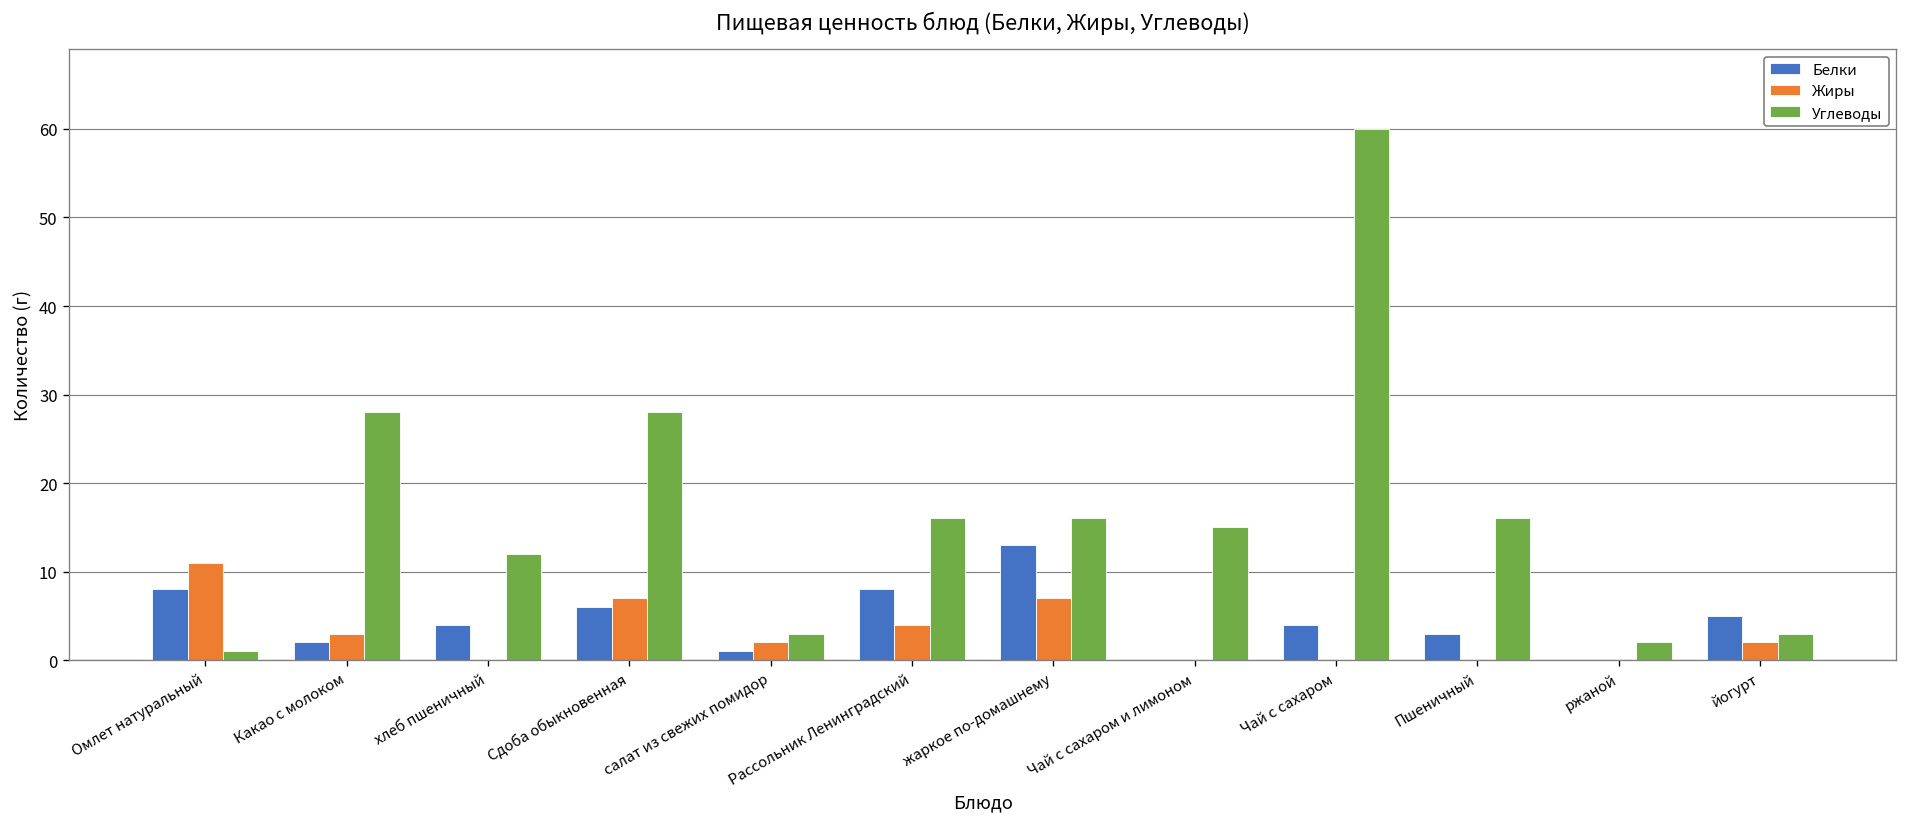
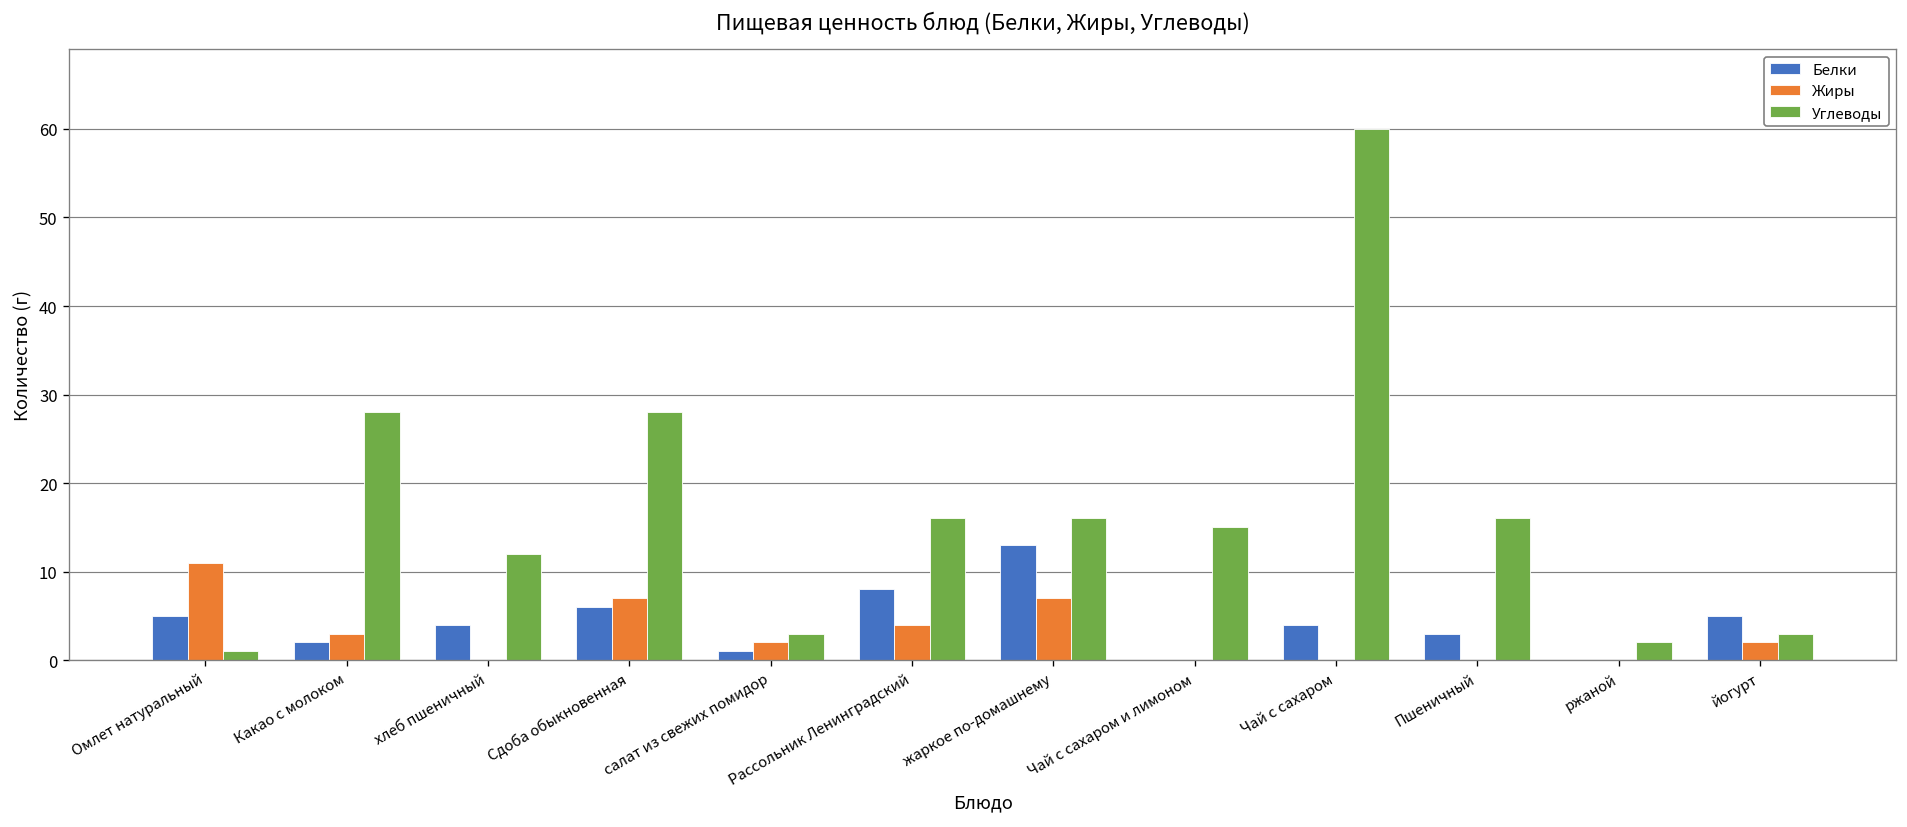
  {
    "Белки": {
-     "Омлет натуральный": 8,
+     "Омлет натуральный": 5,
      "Какао с молоком": 2,
      "хлеб пшеничный": 4,
      "Сдоба обыкновенная": 6,
      "салат из свежих помидор": 1,
      "Рассольник Ленинградский": 8,
      "жаркое по-домашнему": 13,
      "Чай с сахаром и лимоном": 0,
      "Чай с сахаром": 4,
      "Пшеничный": 3,
      "ржаной": 0,
      "йогурт": 5
    },
    "Жиры": {
      "Омлет натуральный": 11,
      "Какао с молоком": 3,
      "хлеб пшеничный": 0,
      "Сдоба обыкновенная": 7,
      "салат из свежих помидор": 2,
      "Рассольник Ленинградский": 4,
      "жаркое по-домашнему": 7,
      "Чай с сахаром и лимоном": 0,
      "Чай с сахаром": 0,
      "Пшеничный": 0,
      "ржаной": 0,
      "йогурт": 2
    },
    "Углеводы": {
      "Омлет натуральный": 1,
      "Какао с молоком": 28,
      "хлеб пшеничный": 12,
      "Сдоба обыкновенная": 28,
      "салат из свежих помидор": 3,
      "Рассольник Ленинградский": 16,
      "жаркое по-домашнему": 16,
      "Чай с сахаром и лимоном": 15,
      "Чай с сахаром": 60,
      "Пшеничный": 16,
      "ржаной": 2,
      "йогурт": 3
    }
  }
